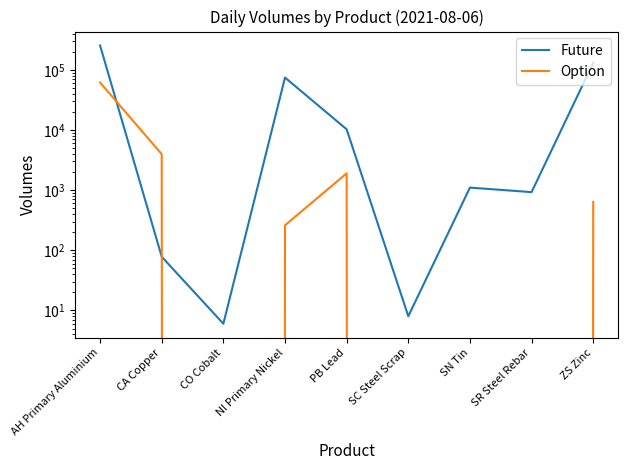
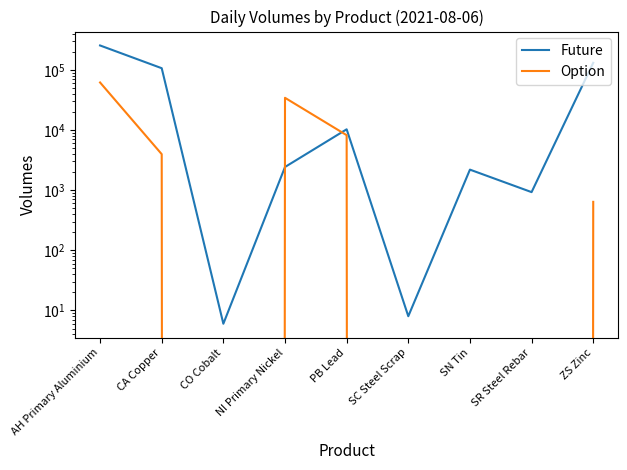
  {
    "Future": {
      "AH Primary Aluminium": 250000,
-     "CA Copper": 80,
+     "CA Copper": 110000,
      "CO Cobalt": 6,
-     "NI Primary Nickel": 70000,
+     "NI Primary Nickel": 2400,
      "PB Lead": 10000,
      "SC Steel Scrap": 8,
-     "SN Tin": 1100,
+     "SN Tin": 2200,
      "SR Steel Rebar": 900
    },
    "Option": {
      "AH Primary Aluminium": 60000,
      "CA Copper": 4000,
-     "NI Primary Nickel": 260,
-     "PB Lead": 1900,
+     "NI Primary Nickel": 30000,
+     "PB Lead": 8000,
      "ZS Zinc": 600
    }
  }
